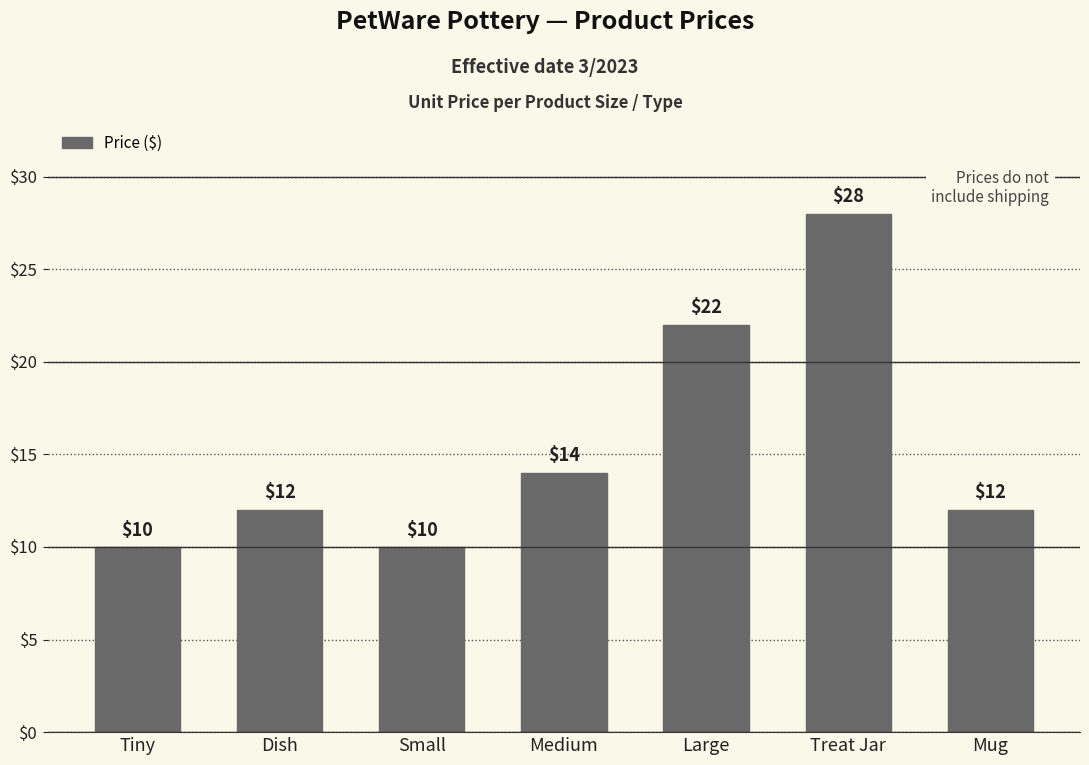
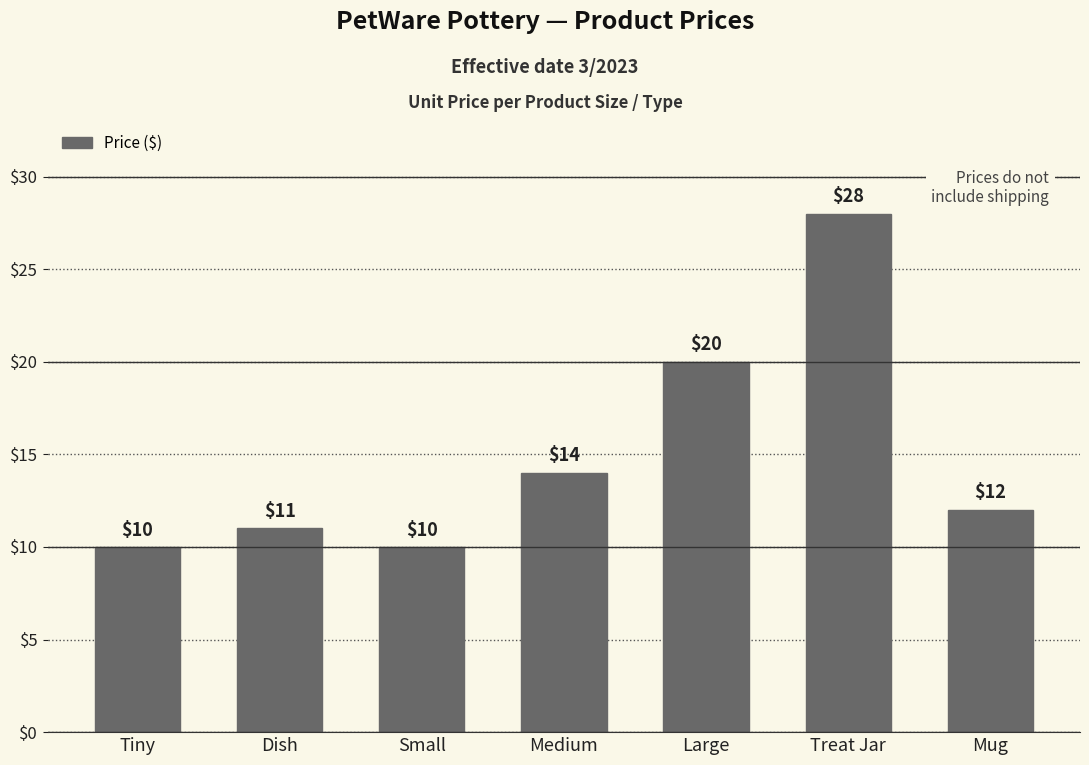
  {
    "Tiny": "$10",
-   "Dish": "$12",
+   "Dish": "$11",
    "Small": "$10",
    "Medium": "$14",
-   "Large": "$22",
+   "Large": "$20",
    "Treat Jar": "$28",
    "Mug": "$12"
  }
